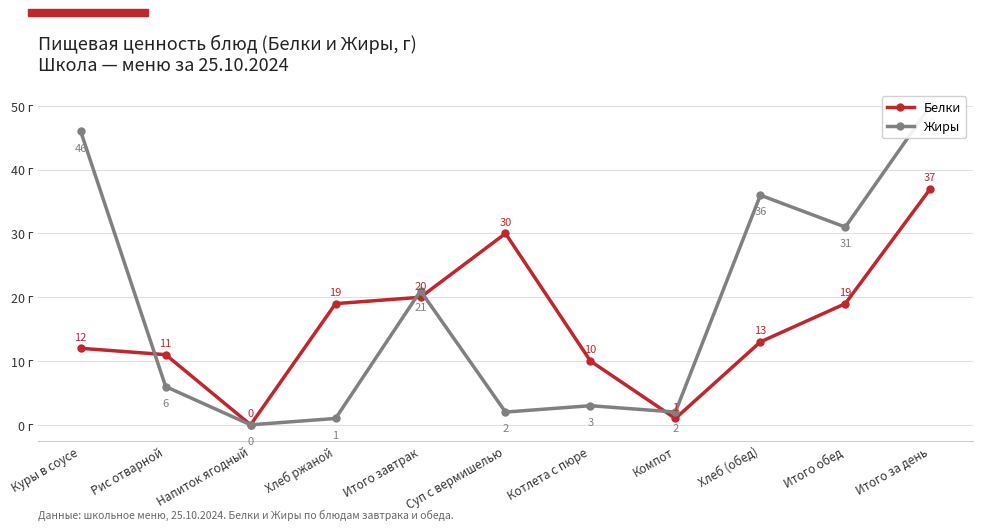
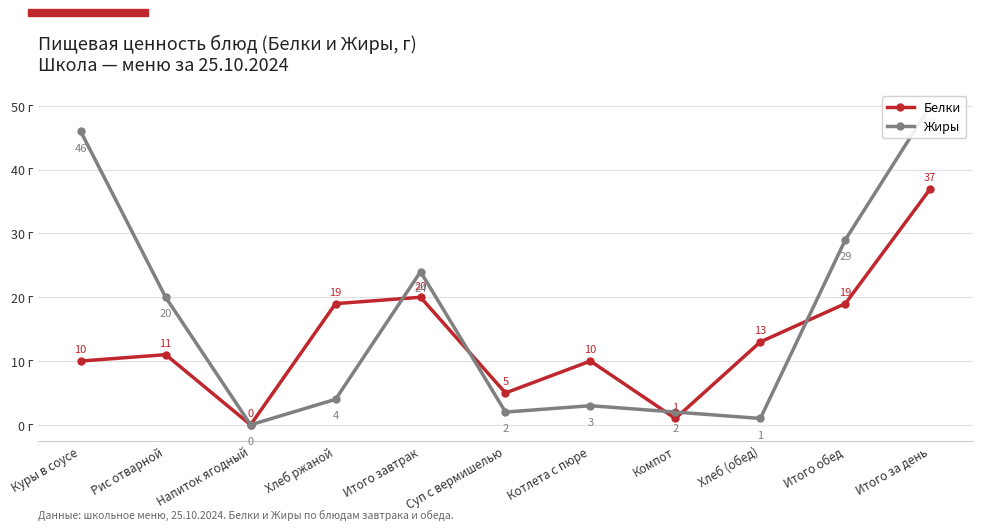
  {
    "Белки": {
-     "Куры в соусе": 12,
+     "Куры в соусе": 10,
      "Рис отварной": 11,
      "Хлеб ржаной": 19,
-     "Суп с вермишелью": 30,
+     "Суп с вермишелью": 5,
      "Котлета с пюре": 10,
      "Хлеб (обед)": 13,
      "Итого обед": 19,
      "Итого за день": 37
    },
    "Жиры": {
      "Куры в соусе": 46,
-     "Рис отварной": 6,
-     "Хлеб ржаной": 1,
-     "Итого завтрак": 21,
+     "Рис отварной": 20,
+     "Хлеб ржаной": 4,
+     "Итого завтрак": 24,
      "Суп с вермишелью": 2,
      "Котлета с пюре": 3,
      "Компот": 2,
-     "Хлеб (обед)": 36,
-     "Итого обед": 31
+     "Хлеб (обед)": 1,
+     "Итого обед": 29
    }
  }
